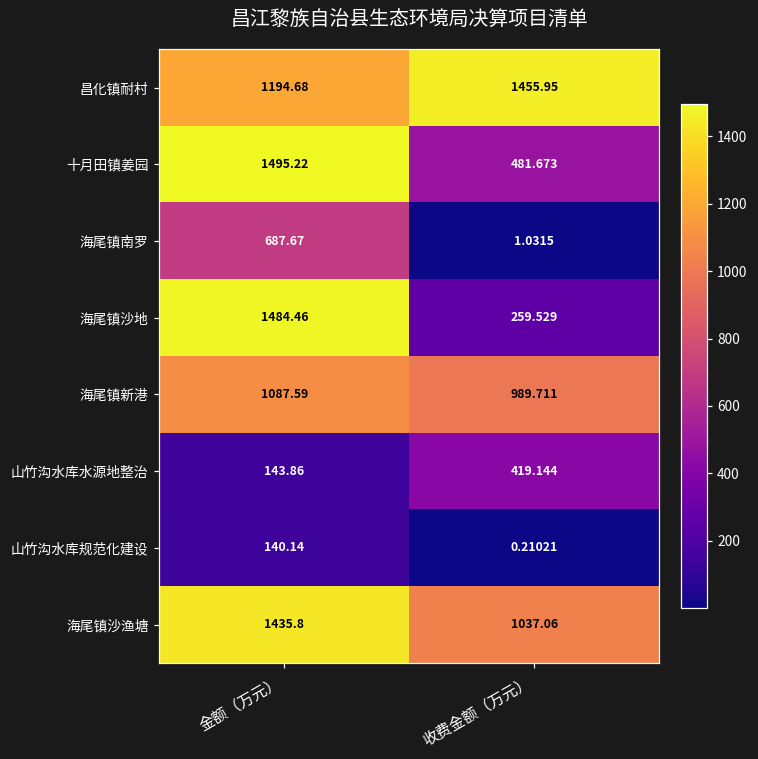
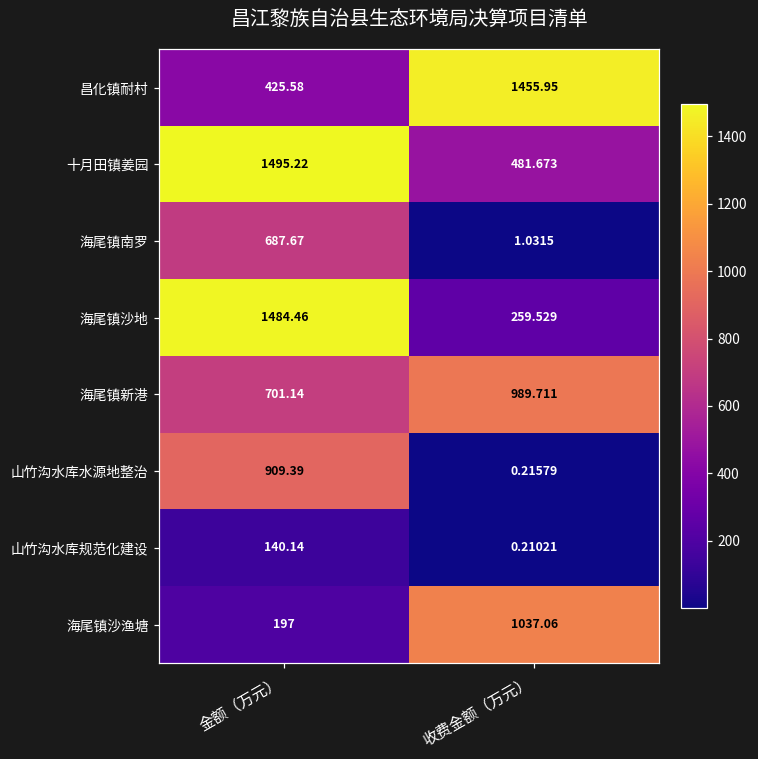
  {
    "昌化镇耐村": {
-     "金额（万元）": 1194.68,
+     "金额（万元）": 425.58,
      "收费金额（万元）": 1455.95
    },
    "十月田镇姜园": {
      "金额（万元）": 1495.22,
      "收费金额（万元）": 481.673
    },
    "海尾镇南罗": {
      "金额（万元）": 687.67,
      "收费金额（万元）": 1.0315
    },
    "海尾镇沙地": {
      "金额（万元）": 1484.46,
      "收费金额（万元）": 259.529
    },
    "海尾镇新港": {
-     "金额（万元）": 1087.59,
+     "金额（万元）": 701.14,
      "收费金额（万元）": 989.711
    },
    "山竹沟水库水源地整治": {
-     "金额（万元）": 143.86,
-     "收费金额（万元）": 419.144
+     "金额（万元）": 909.39,
+     "收费金额（万元）": 0.21579
    },
    "山竹沟水库规范化建设": {
      "金额（万元）": 140.14,
      "收费金额（万元）": 0.21021
    },
    "海尾镇沙渔塘": {
-     "金额（万元）": 1435.8,
+     "金额（万元）": 197,
      "收费金额（万元）": 1037.06
    }
  }
